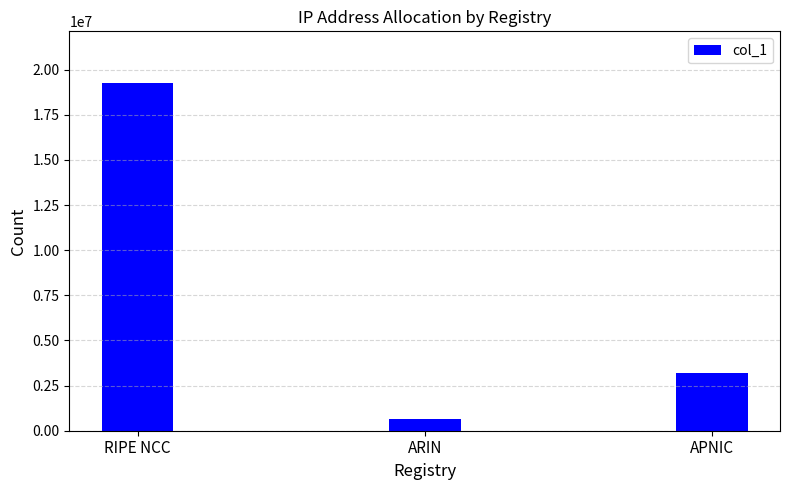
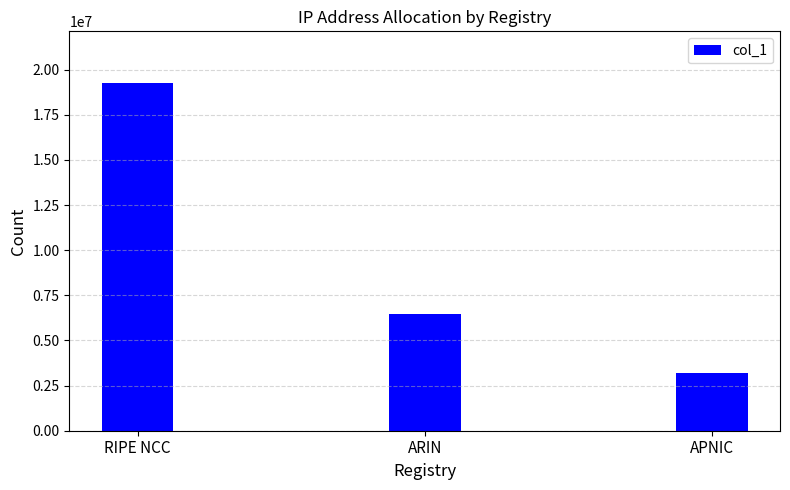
  {
    "RIPE NCC": 19200000,
-   "ARIN": 700000,
+   "ARIN": 6400000,
    "APNIC": 3200000
  }
